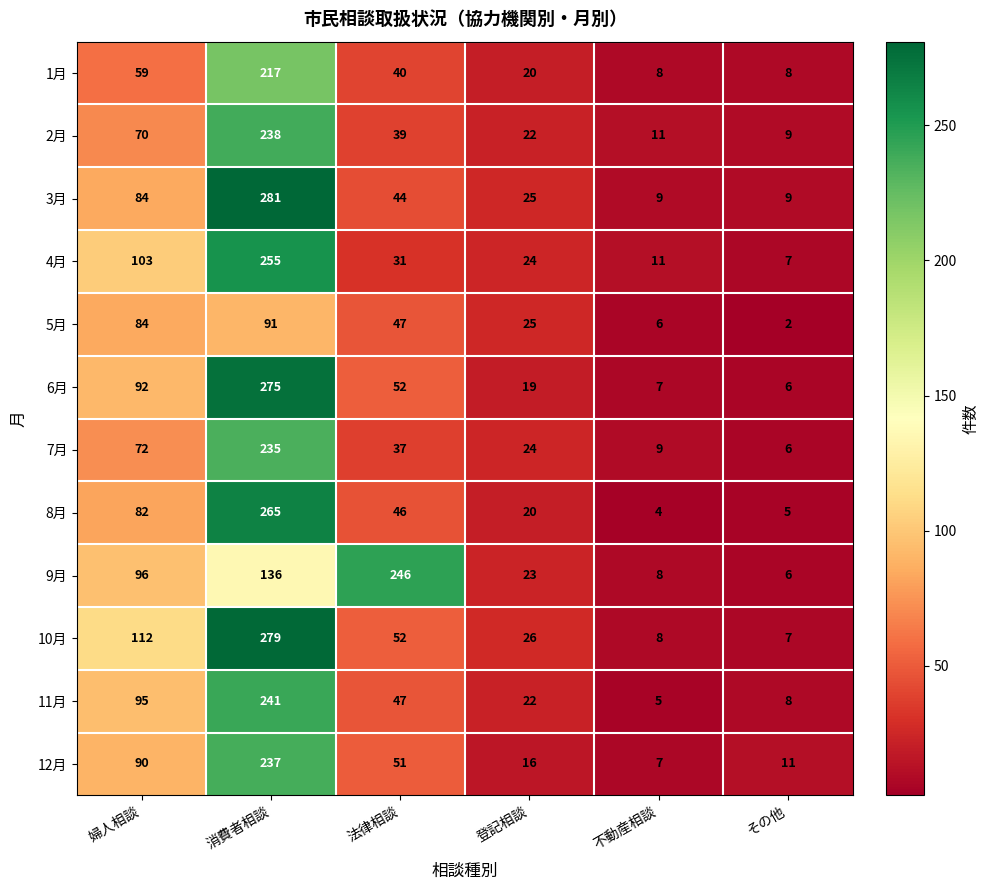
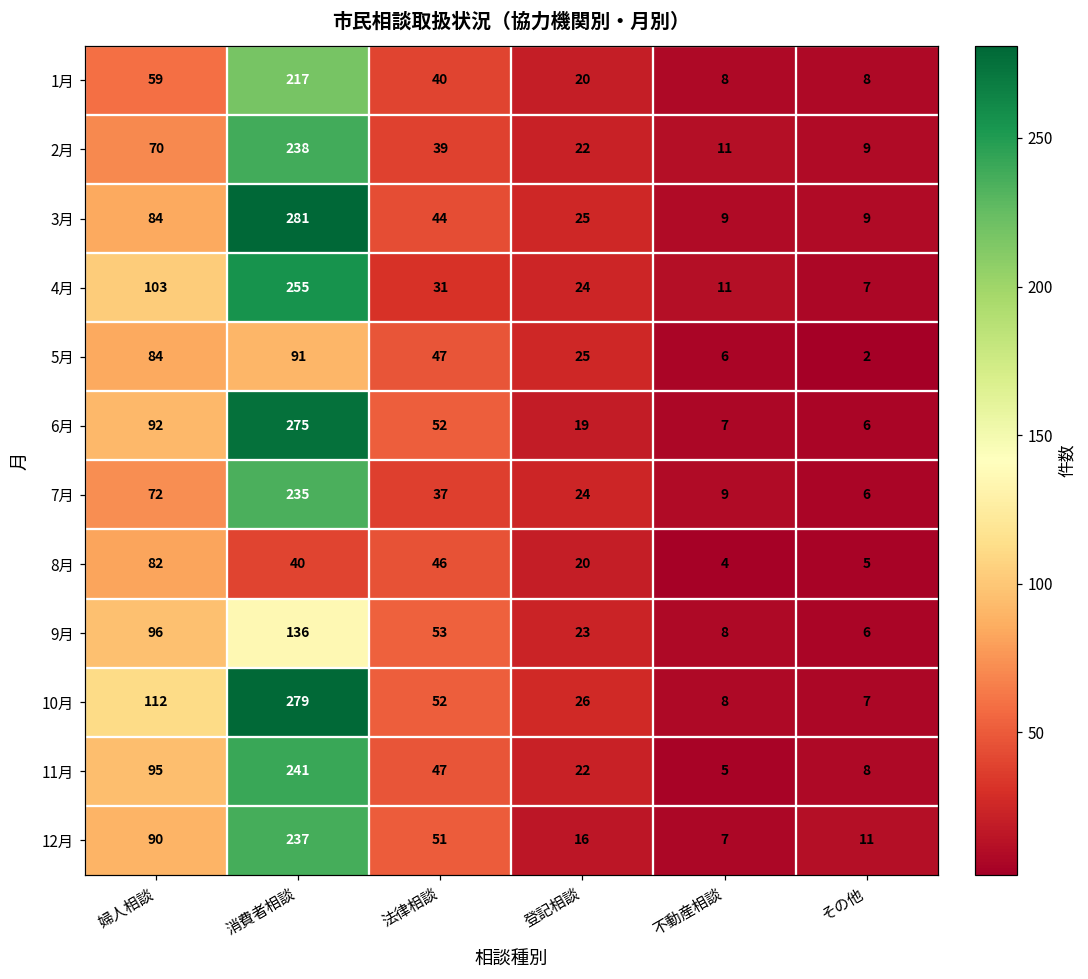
  {
    "1月": {
      "婦人相談": 59,
      "消費者相談": 217,
      "法律相談": 40,
      "登記相談": 20,
      "不動産相談": 8,
      "その他": 8
    },
    "2月": {
      "婦人相談": 70,
      "消費者相談": 238,
      "法律相談": 39,
      "登記相談": 22,
      "不動産相談": 11,
      "その他": 9
    },
    "3月": {
      "婦人相談": 84,
      "消費者相談": 281,
      "法律相談": 44,
      "登記相談": 25,
      "不動産相談": 9,
      "その他": 9
    },
    "4月": {
      "婦人相談": 103,
      "消費者相談": 255,
      "法律相談": 31,
      "登記相談": 24,
      "不動産相談": 11,
      "その他": 7
    },
    "5月": {
      "婦人相談": 84,
      "消費者相談": 91,
      "法律相談": 47,
      "登記相談": 25,
      "不動産相談": 6,
      "その他": 2
    },
    "6月": {
      "婦人相談": 92,
      "消費者相談": 275,
      "法律相談": 52,
      "登記相談": 19,
      "不動産相談": 7,
      "その他": 6
    },
    "7月": {
      "婦人相談": 72,
      "消費者相談": 235,
      "法律相談": 37,
      "登記相談": 24,
      "不動産相談": 9,
      "その他": 6
    },
    "8月": {
      "婦人相談": 82,
-     "消費者相談": 265,
+     "消費者相談": 40,
      "法律相談": 46,
      "登記相談": 20,
      "不動産相談": 4,
      "その他": 5
    },
    "9月": {
      "婦人相談": 96,
      "消費者相談": 136,
-     "法律相談": 246,
+     "法律相談": 53,
      "登記相談": 23,
      "不動産相談": 8,
      "その他": 6
    },
    "10月": {
      "婦人相談": 112,
      "消費者相談": 279,
      "法律相談": 52,
      "登記相談": 26,
      "不動産相談": 8,
      "その他": 7
    },
    "11月": {
      "婦人相談": 95,
      "消費者相談": 241,
      "法律相談": 47,
      "登記相談": 22,
      "不動産相談": 5,
      "その他": 8
    },
    "12月": {
      "婦人相談": 90,
      "消費者相談": 237,
      "法律相談": 51,
      "登記相談": 16,
      "不動産相談": 7,
      "その他": 11
    }
  }
